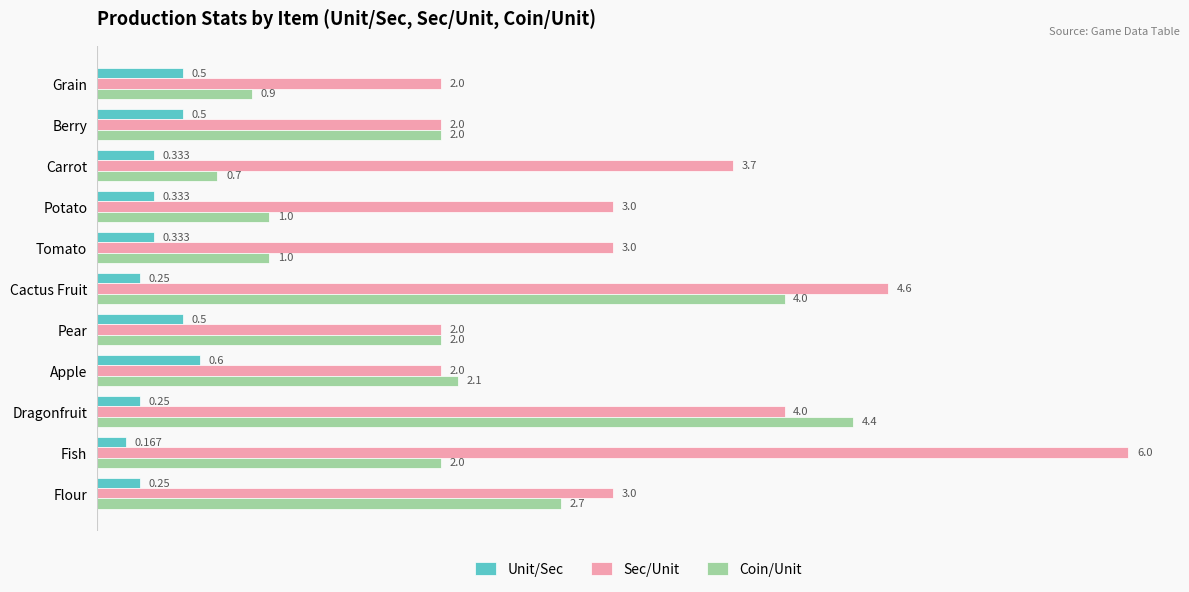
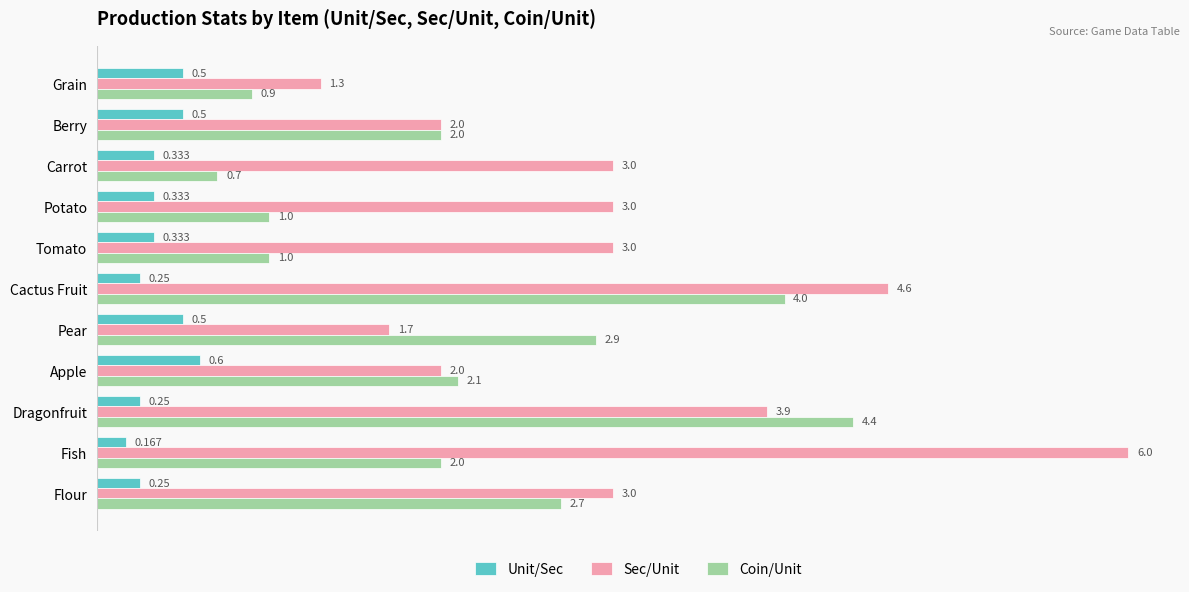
  {
    "Unit/Sec": {
      "Grain": 0.5,
      "Berry": 0.5,
      "Carrot": 0.333,
      "Potato": 0.333,
      "Tomato": 0.333,
      "Cactus Fruit": 0.25,
      "Pear": 0.5,
      "Apple": 0.6,
      "Dragonfruit": 0.25,
      "Fish": 0.167,
      "Flour": 0.25
    },
    "Sec/Unit": {
-     "Grain": 2.0,
+     "Grain": 1.3,
      "Berry": 2.0,
-     "Carrot": 3.7,
+     "Carrot": 3.0,
      "Potato": 3.0,
      "Tomato": 3.0,
      "Cactus Fruit": 4.6,
-     "Pear": 2.0,
+     "Pear": 1.7,
      "Apple": 2.0,
-     "Dragonfruit": 4.0,
+     "Dragonfruit": 3.9,
      "Fish": 6.0,
      "Flour": 3.0
    },
    "Coin/Unit": {
      "Grain": 0.9,
      "Berry": 2.0,
      "Carrot": 0.7,
      "Potato": 1.0,
      "Tomato": 1.0,
      "Cactus Fruit": 4.0,
-     "Pear": 2.0,
+     "Pear": 2.9,
      "Apple": 2.1,
      "Dragonfruit": 4.4,
      "Fish": 2.0,
      "Flour": 2.7
    }
  }
